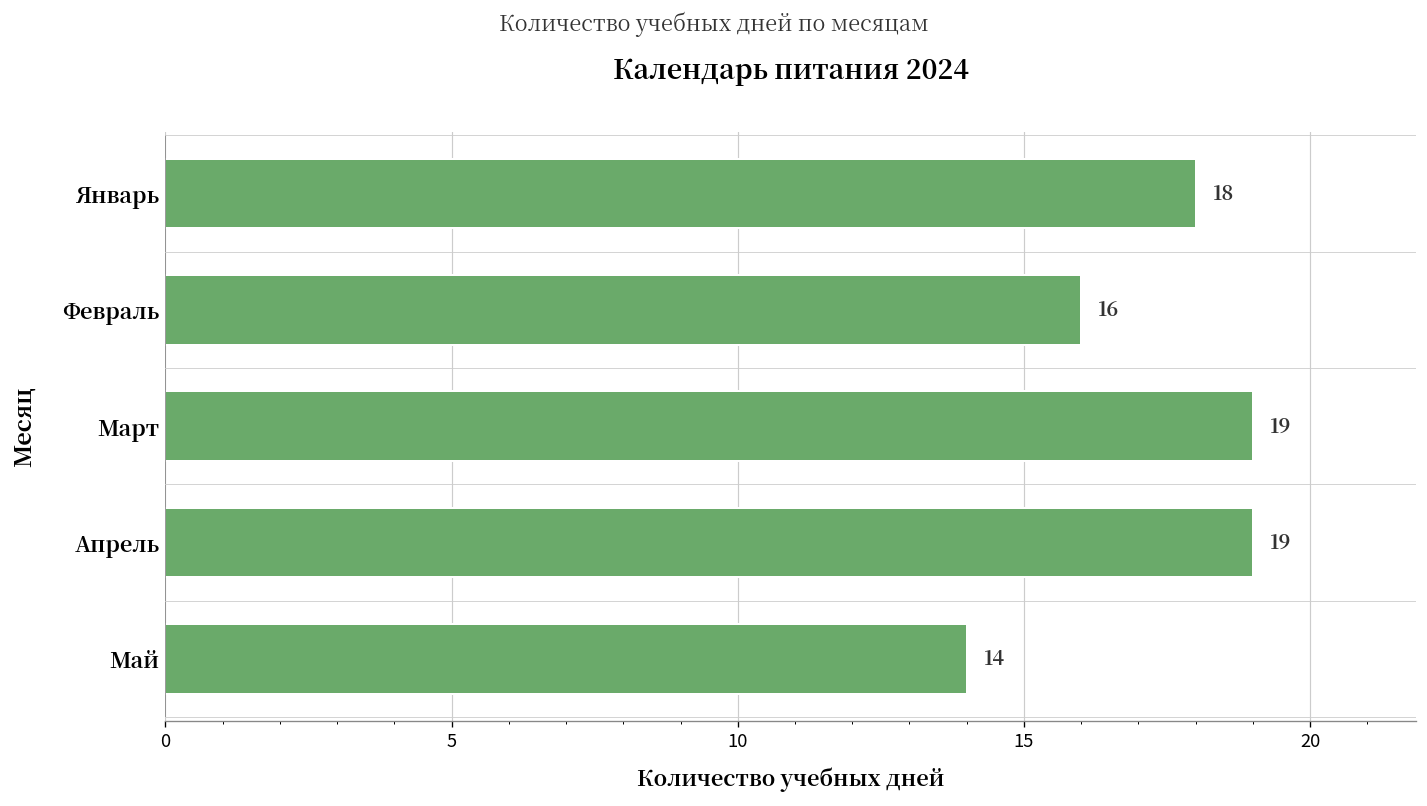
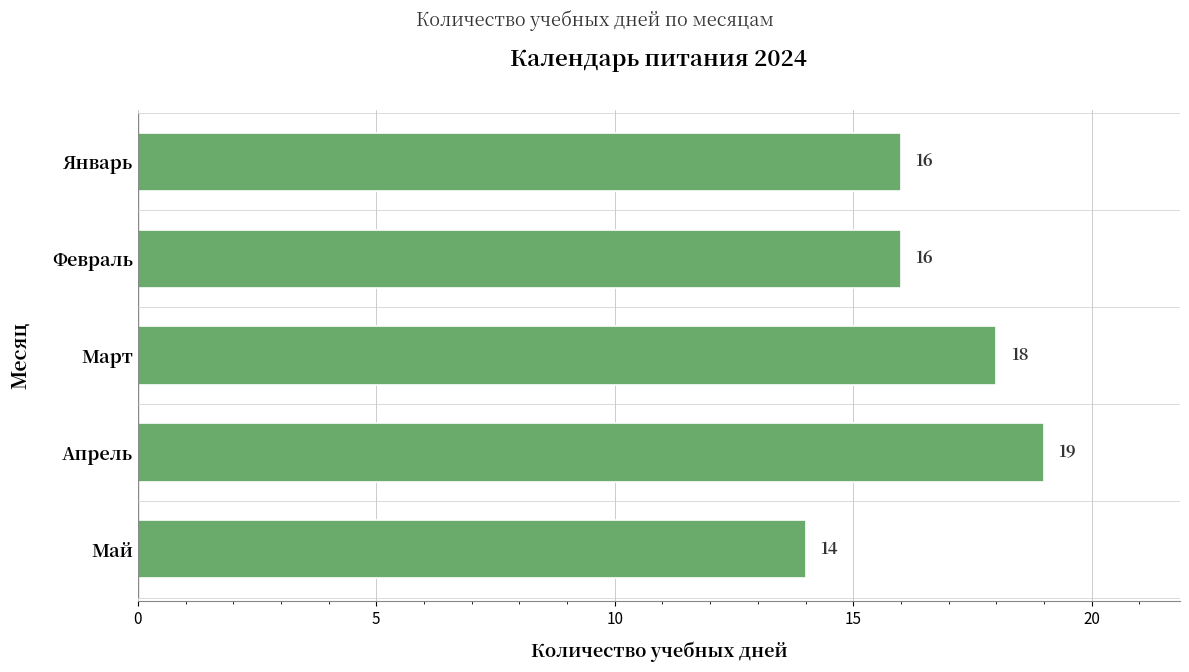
  {
-   "Январь": 18,
+   "Январь": 16,
    "Февраль": 16,
-   "Март": 19,
+   "Март": 18,
    "Апрель": 19,
    "Май": 14
  }
